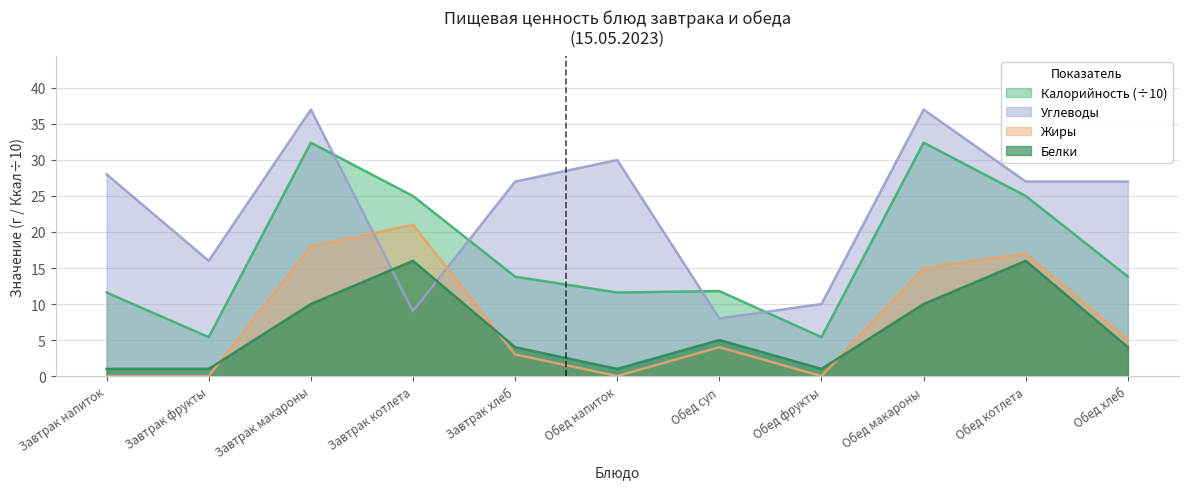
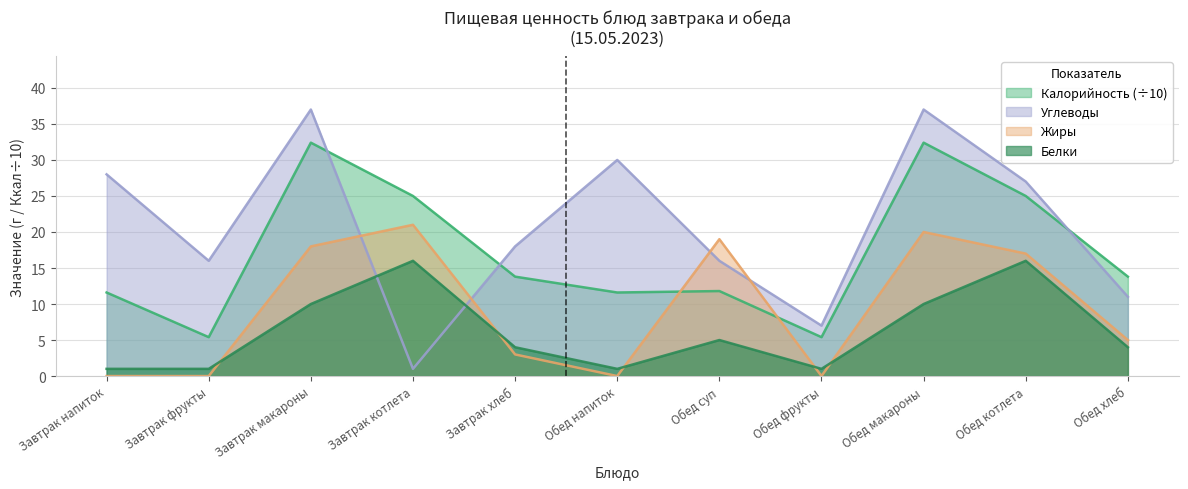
  {
    "Углеводы": {
      "Завтрак напиток": 28,
      "Завтрак фрукты": 16,
      "Завтрак макароны": 37,
-     "Завтрак котлета": 9,
-     "Завтрак хлеб": 27,
+     "Завтрак котлета": 1,
+     "Завтрак хлеб": 18,
      "Обед напиток": 30,
-     "Обед суп": 8,
-     "Обед фрукты": 10,
+     "Обед суп": 16,
+     "Обед фрукты": 7,
      "Обед макароны": 37,
      "Обед котлета": 27,
-     "Обед хлеб": 27
+     "Обед хлеб": 11
    },
    "Жиры": {
      "Завтрак напиток": 0,
      "Завтрак фрукты": 0,
      "Завтрак макароны": 18,
      "Завтрак котлета": 21,
      "Завтрак хлеб": 3,
      "Обед напиток": 0,
-     "Обед суп": 4,
+     "Обед суп": 19,
      "Обед фрукты": 0,
-     "Обед макароны": 15,
+     "Обед макароны": 20,
      "Обед котлета": 17,
      "Обед хлеб": 5
    }
  }
